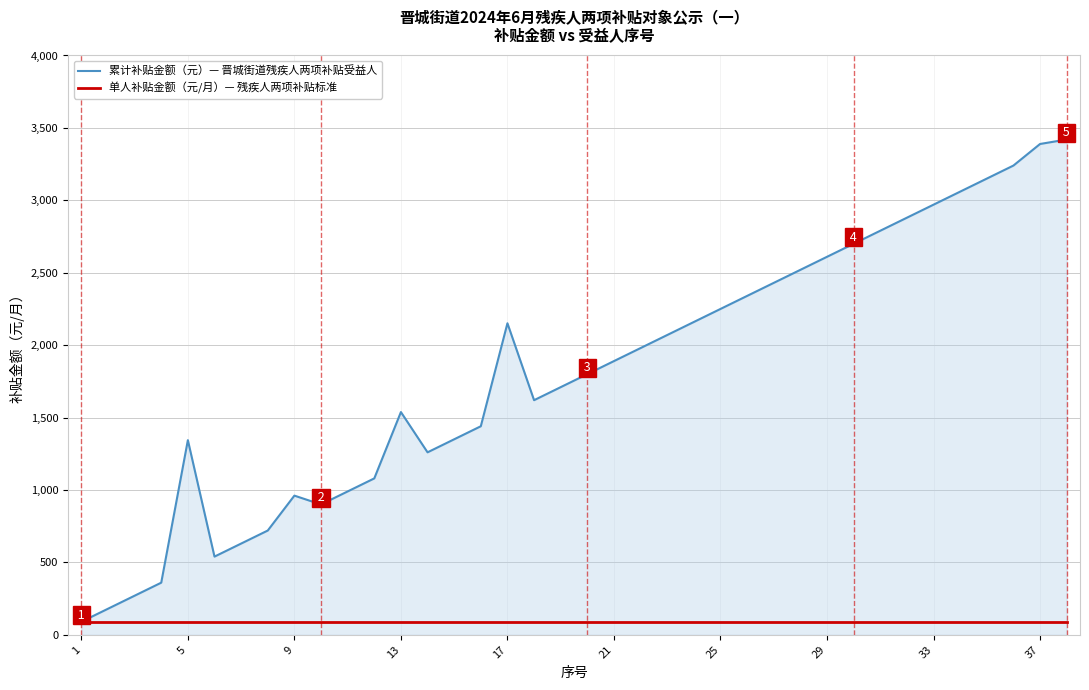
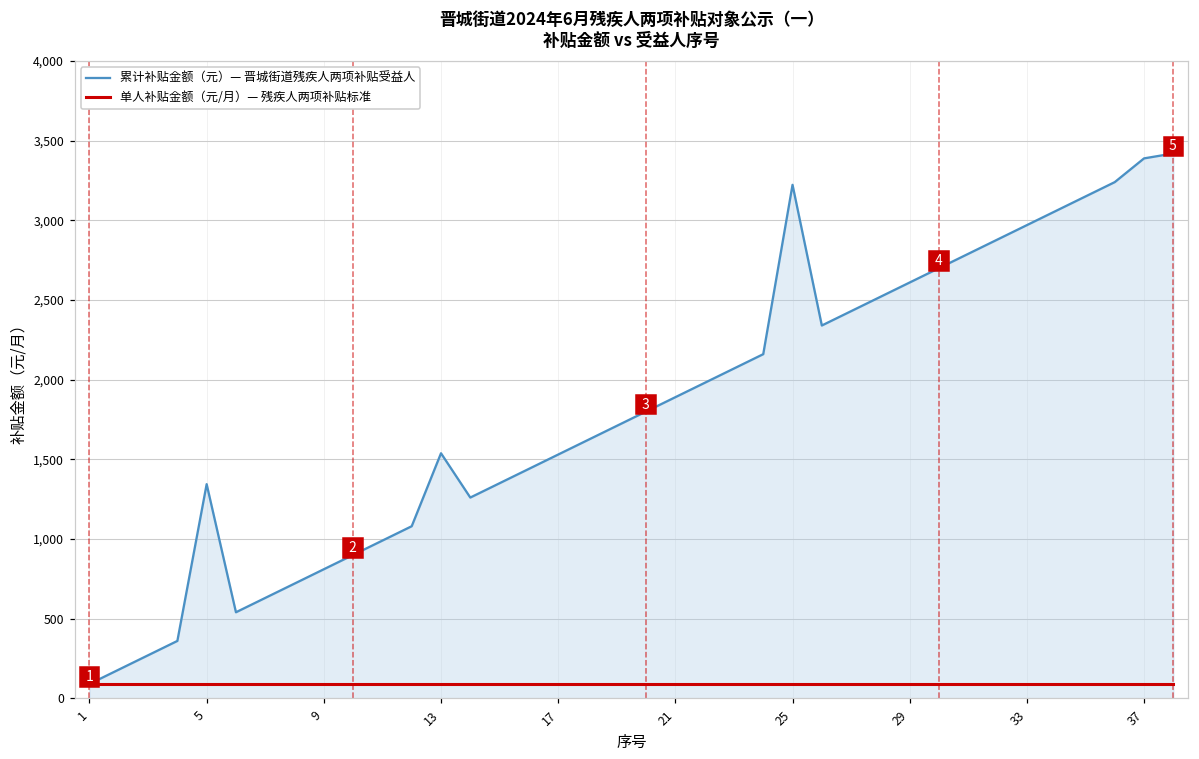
  {
    "累计补贴金额（元）— 晋城街道残疾人两项补贴受益人": {
      "5": "1,340",
-     "9": "960",
+     "9": "810",
      "13": "1,540",
-     "17": "2,150",
+     "17": "1,530",
      "21": "1,890",
-     "25": "2,250",
+     "25": "3,220",
      "29": "2,610",
      "33": "2,970",
      "37": "3,390"
    },
    "单人补贴金额（元/月）— 残疾人两项补贴标准": {
      "5": "90",
      "9": "90",
      "13": "90",
      "17": "90",
      "21": "90",
      "25": "90",
      "29": "90",
      "33": "90",
      "37": "90"
    }
  }
